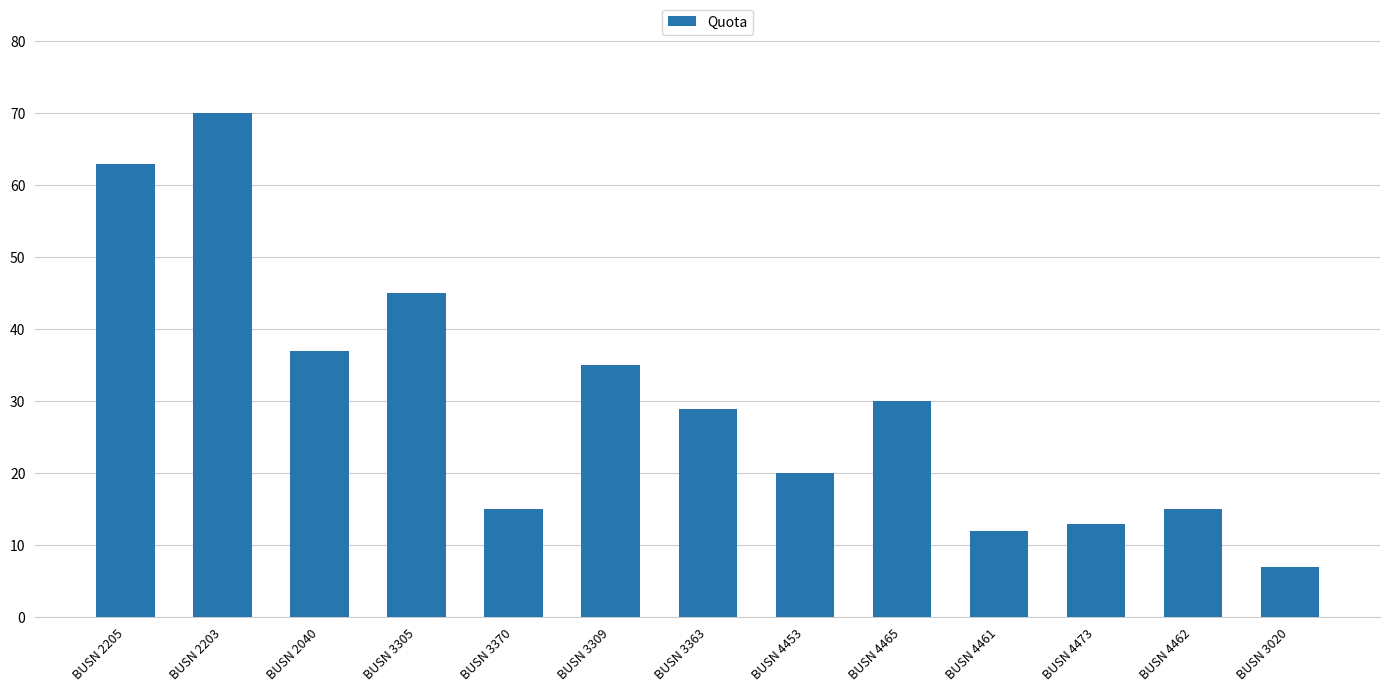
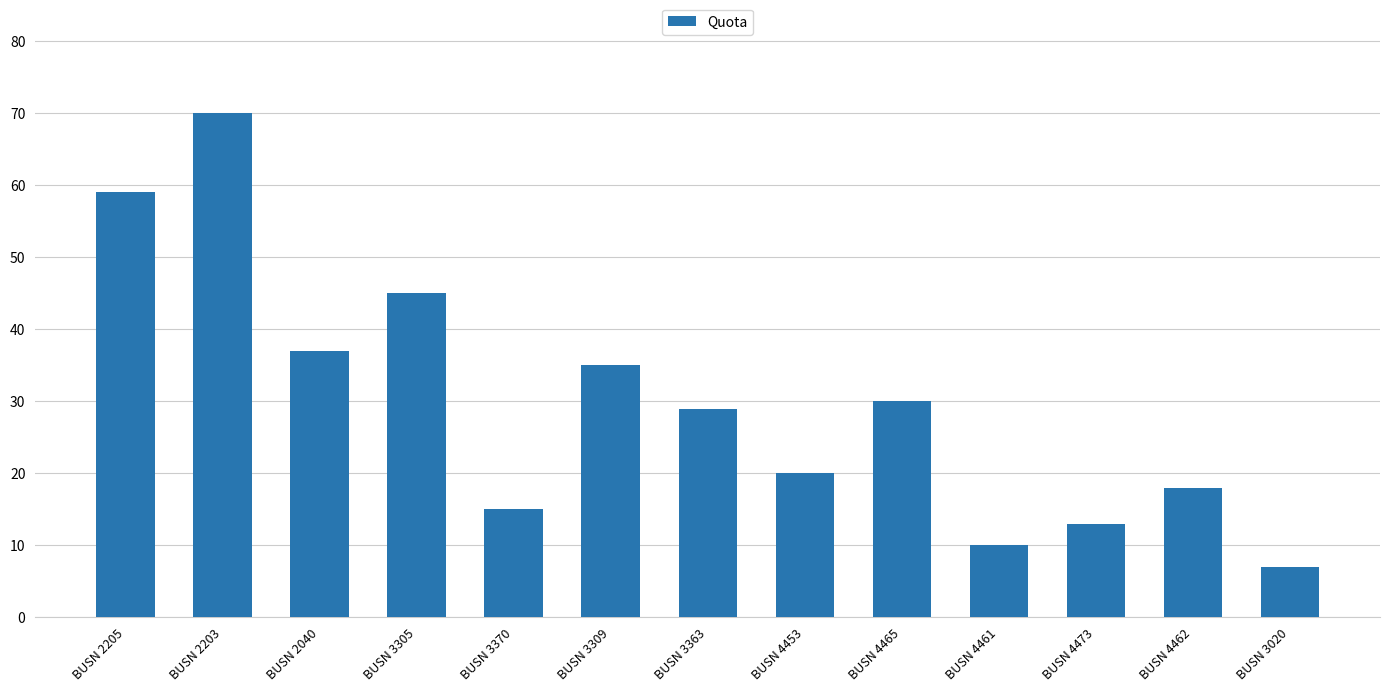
  {
-   "BUSN 2205": 63,
+   "BUSN 2205": 59,
    "BUSN 2203": 70,
    "BUSN 2040": 37,
    "BUSN 3305": 45,
    "BUSN 3370": 15,
    "BUSN 3309": 35,
    "BUSN 3363": 29,
    "BUSN 4453": 20,
    "BUSN 4465": 30,
-   "BUSN 4461": 12,
+   "BUSN 4461": 10,
    "BUSN 4473": 13,
-   "BUSN 4462": 15,
+   "BUSN 4462": 18,
    "BUSN 3020": 7
  }
